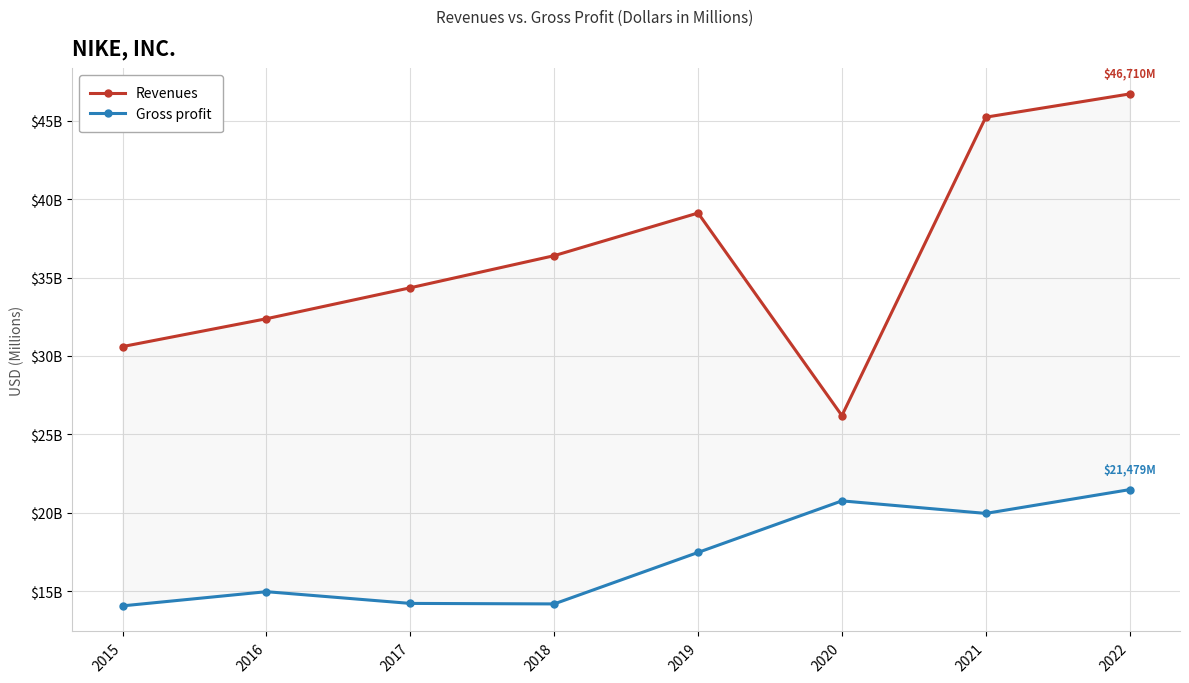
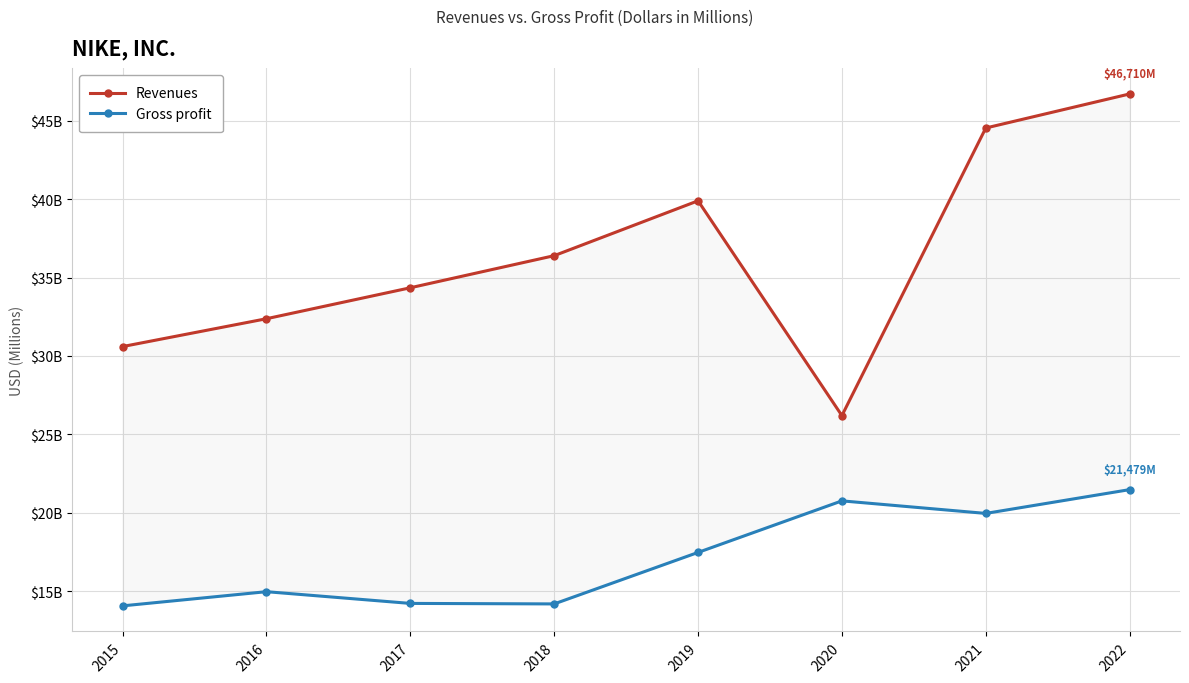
  {
    "Revenues": {
      "2015": "$30600000000",
      "2016": "$32400000000",
      "2017": "$34400000000",
      "2018": "$36400000000",
-     "2019": "$39100000000",
+     "2019": "$39900000000",
      "2020": "$26200000000",
-     "2021": "$45200000000"
+     "2021": "$44500000000"
    },
    "Gross profit": {
      "2022": "$21,479M"
    }
  }
